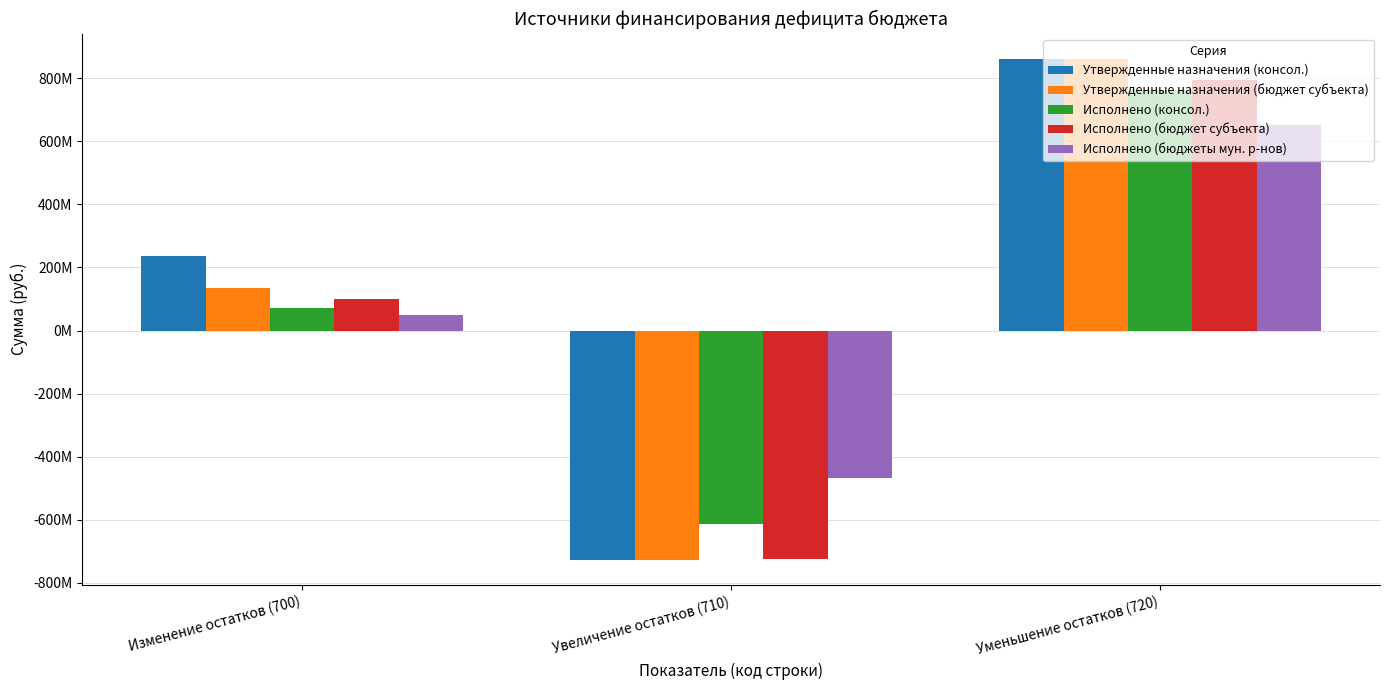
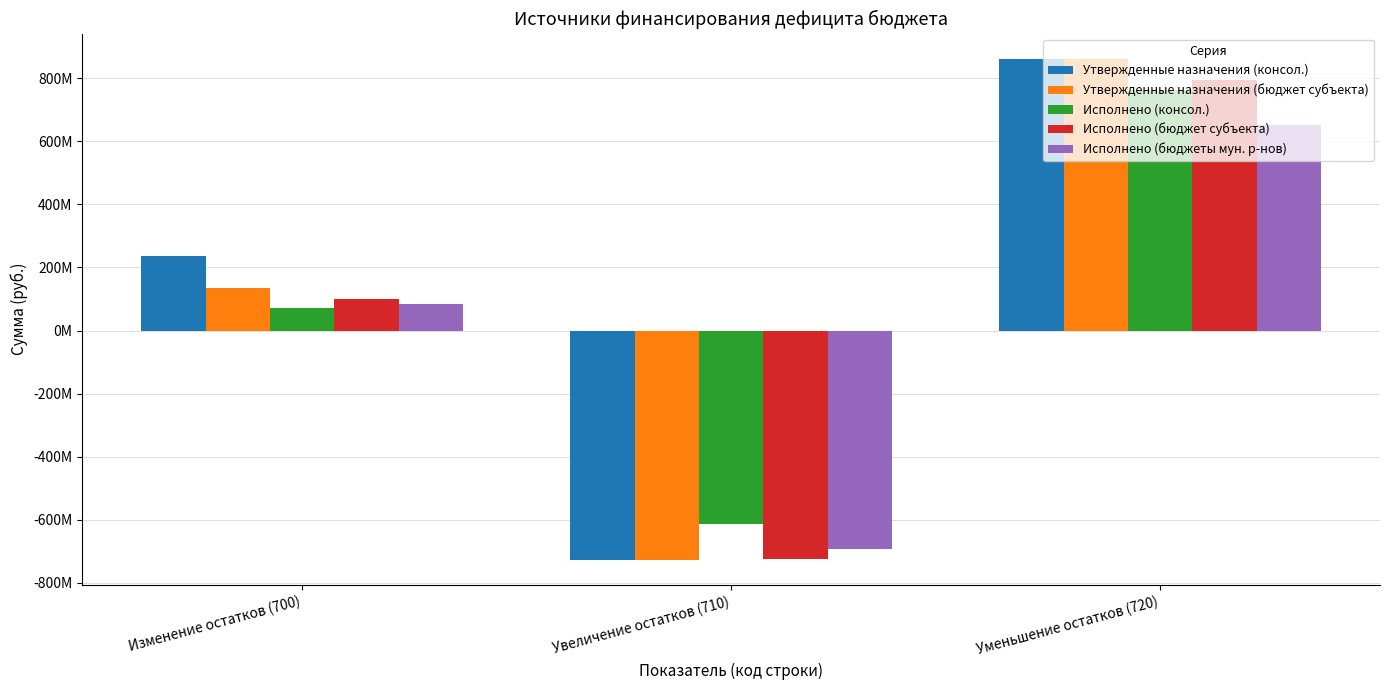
  {
    "Утвержденные назначения (консол.)": {
      "Изменение остатков (700)": 240000000,
      "Увеличение остатков (710)": -730000000,
      "Уменьшение остатков (720)": 860000000
    },
    "Утвержденные назначения (бюджет субъекта)": {
      "Изменение остатков (700)": 130000000,
      "Увеличение остатков (710)": -730000000
    },
    "Исполнено (консол.)": {
      "Изменение остатков (700)": 70000000,
      "Увеличение остатков (710)": -610000000
    },
    "Исполнено (бюджет субъекта)": {
      "Изменение остатков (700)": 100000000,
      "Увеличение остатков (710)": -720000000
    },
    "Исполнено (бюджеты мун. р-нов)": {
-     "Изменение остатков (700)": 50000000,
-     "Увеличение остатков (710)": -470000000
+     "Изменение остатков (700)": 80000000,
+     "Увеличение остатков (710)": -690000000
    }
  }
